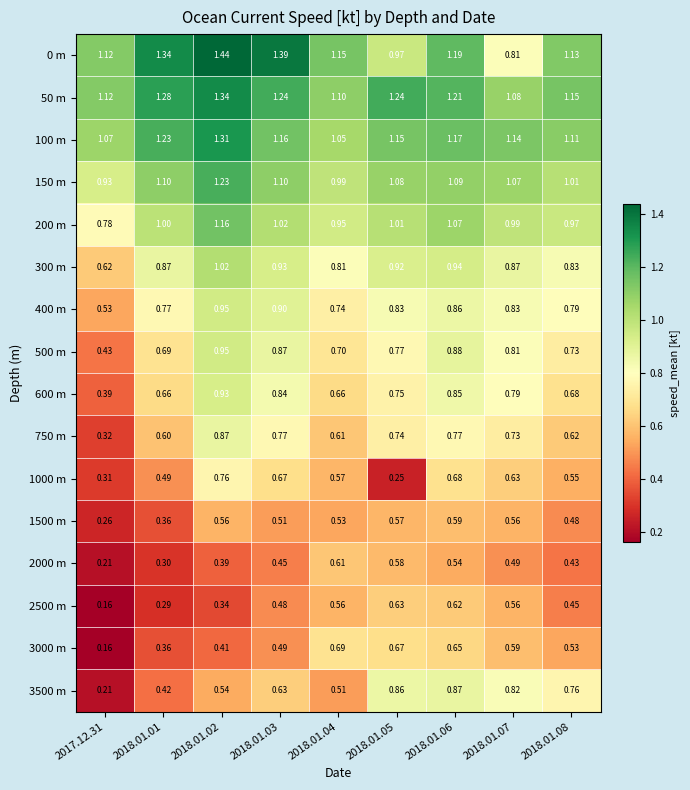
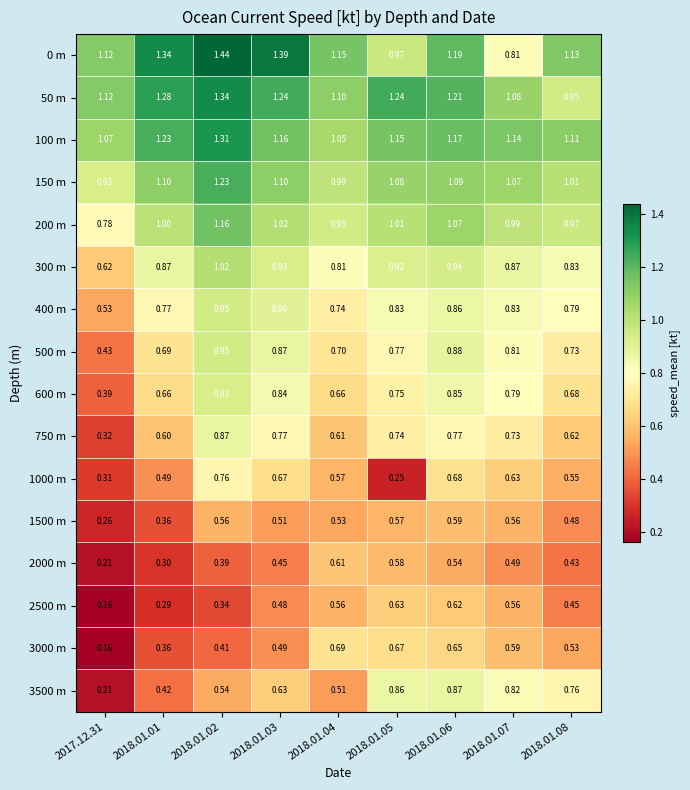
  {
    "0 m": {
      "2017.12.31": 1.12,
      "2018.01.01": 1.34,
      "2018.01.02": 1.44,
      "2018.01.03": 1.39,
      "2018.01.04": 1.15,
      "2018.01.05": 0.97,
      "2018.01.06": 1.19,
      "2018.01.07": 0.81,
      "2018.01.08": 1.13
    },
    "50 m": {
      "2017.12.31": 1.12,
      "2018.01.01": 1.28,
      "2018.01.02": 1.34,
      "2018.01.03": 1.24,
      "2018.01.04": 1.10,
      "2018.01.05": 1.24,
      "2018.01.06": 1.21,
      "2018.01.07": 1.08,
-     "2018.01.08": 1.15
+     "2018.01.08": 0.95
    },
    "100 m": {
      "2017.12.31": 1.07,
      "2018.01.01": 1.23,
      "2018.01.02": 1.31,
      "2018.01.03": 1.16,
      "2018.01.04": 1.05,
      "2018.01.05": 1.15,
      "2018.01.06": 1.17,
      "2018.01.07": 1.14,
      "2018.01.08": 1.11
    },
    "150 m": {
      "2017.12.31": 0.93,
      "2018.01.01": 1.10,
      "2018.01.02": 1.23,
      "2018.01.03": 1.10,
      "2018.01.04": 0.99,
      "2018.01.05": 1.08,
      "2018.01.06": 1.09,
      "2018.01.07": 1.07,
      "2018.01.08": 1.01
    },
    "200 m": {
      "2017.12.31": 0.78,
      "2018.01.01": 1.00,
      "2018.01.02": 1.16,
      "2018.01.03": 1.02,
      "2018.01.04": 0.95,
      "2018.01.05": 1.01,
      "2018.01.06": 1.07,
      "2018.01.07": 0.99,
      "2018.01.08": 0.97
    },
    "300 m": {
      "2017.12.31": 0.62,
      "2018.01.01": 0.87,
      "2018.01.02": 1.02,
      "2018.01.03": 0.93,
      "2018.01.04": 0.81,
      "2018.01.05": 0.92,
      "2018.01.06": 0.94,
      "2018.01.07": 0.87,
      "2018.01.08": 0.83
    },
    "400 m": {
      "2017.12.31": 0.53,
      "2018.01.01": 0.77,
      "2018.01.02": 0.95,
      "2018.01.03": 0.90,
      "2018.01.04": 0.74,
      "2018.01.05": 0.83,
      "2018.01.06": 0.86,
      "2018.01.07": 0.83,
      "2018.01.08": 0.79
    },
    "500 m": {
      "2017.12.31": 0.43,
      "2018.01.01": 0.69,
      "2018.01.02": 0.95,
      "2018.01.03": 0.87,
      "2018.01.04": 0.70,
      "2018.01.05": 0.77,
      "2018.01.06": 0.88,
      "2018.01.07": 0.81,
      "2018.01.08": 0.73
    },
    "600 m": {
      "2017.12.31": 0.39,
      "2018.01.01": 0.66,
      "2018.01.02": 0.93,
      "2018.01.03": 0.84,
      "2018.01.04": 0.66,
      "2018.01.05": 0.75,
      "2018.01.06": 0.85,
      "2018.01.07": 0.79,
      "2018.01.08": 0.68
    },
    "750 m": {
      "2017.12.31": 0.32,
      "2018.01.01": 0.60,
      "2018.01.02": 0.87,
      "2018.01.03": 0.77,
      "2018.01.04": 0.61,
      "2018.01.05": 0.74,
      "2018.01.06": 0.77,
      "2018.01.07": 0.73,
      "2018.01.08": 0.62
    },
    "1000 m": {
      "2017.12.31": 0.31,
      "2018.01.01": 0.49,
      "2018.01.02": 0.76,
      "2018.01.03": 0.67,
      "2018.01.04": 0.57,
      "2018.01.05": 0.25,
      "2018.01.06": 0.68,
      "2018.01.07": 0.63,
      "2018.01.08": 0.55
    },
    "1500 m": {
      "2017.12.31": 0.26,
      "2018.01.01": 0.36,
      "2018.01.02": 0.56,
      "2018.01.03": 0.51,
      "2018.01.04": 0.53,
      "2018.01.05": 0.57,
      "2018.01.06": 0.59,
      "2018.01.07": 0.56,
      "2018.01.08": 0.48
    },
    "2000 m": {
      "2017.12.31": 0.21,
      "2018.01.01": 0.30,
      "2018.01.02": 0.39,
      "2018.01.03": 0.45,
      "2018.01.04": 0.61,
      "2018.01.05": 0.58,
      "2018.01.06": 0.54,
      "2018.01.07": 0.49,
      "2018.01.08": 0.43
    },
    "2500 m": {
      "2017.12.31": 0.16,
      "2018.01.01": 0.29,
      "2018.01.02": 0.34,
      "2018.01.03": 0.48,
      "2018.01.04": 0.56,
      "2018.01.05": 0.63,
      "2018.01.06": 0.62,
      "2018.01.07": 0.56,
      "2018.01.08": 0.45
    },
    "3000 m": {
      "2017.12.31": 0.16,
      "2018.01.01": 0.36,
      "2018.01.02": 0.41,
      "2018.01.03": 0.49,
      "2018.01.04": 0.69,
      "2018.01.05": 0.67,
      "2018.01.06": 0.65,
      "2018.01.07": 0.59,
      "2018.01.08": 0.53
    },
    "3500 m": {
      "2017.12.31": 0.21,
      "2018.01.01": 0.42,
      "2018.01.02": 0.54,
      "2018.01.03": 0.63,
      "2018.01.04": 0.51,
      "2018.01.05": 0.86,
      "2018.01.06": 0.87,
      "2018.01.07": 0.82,
      "2018.01.08": 0.76
    }
  }
